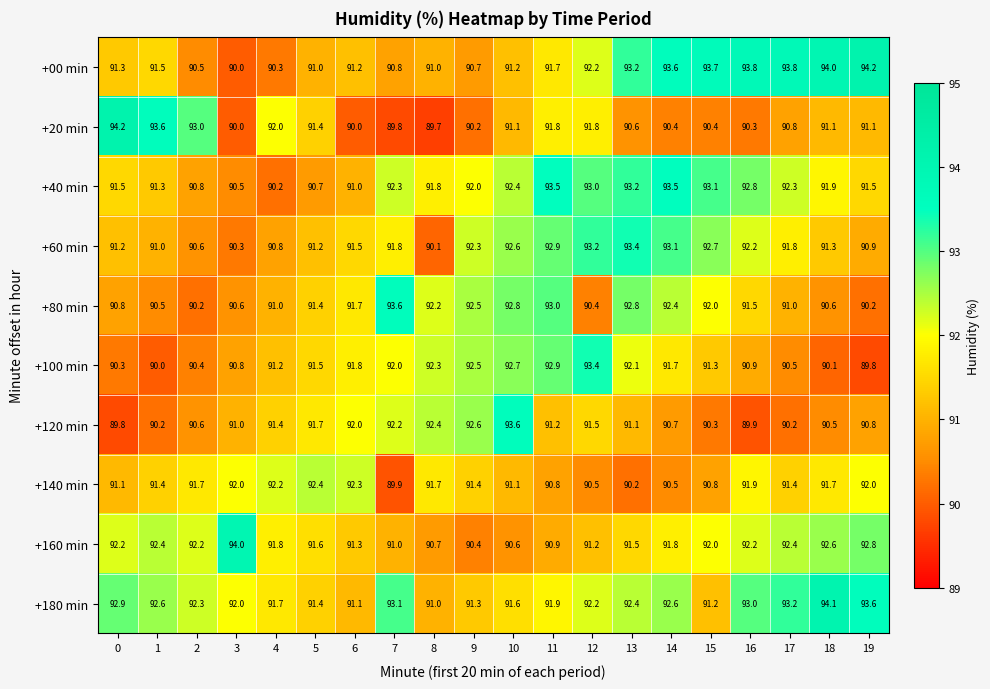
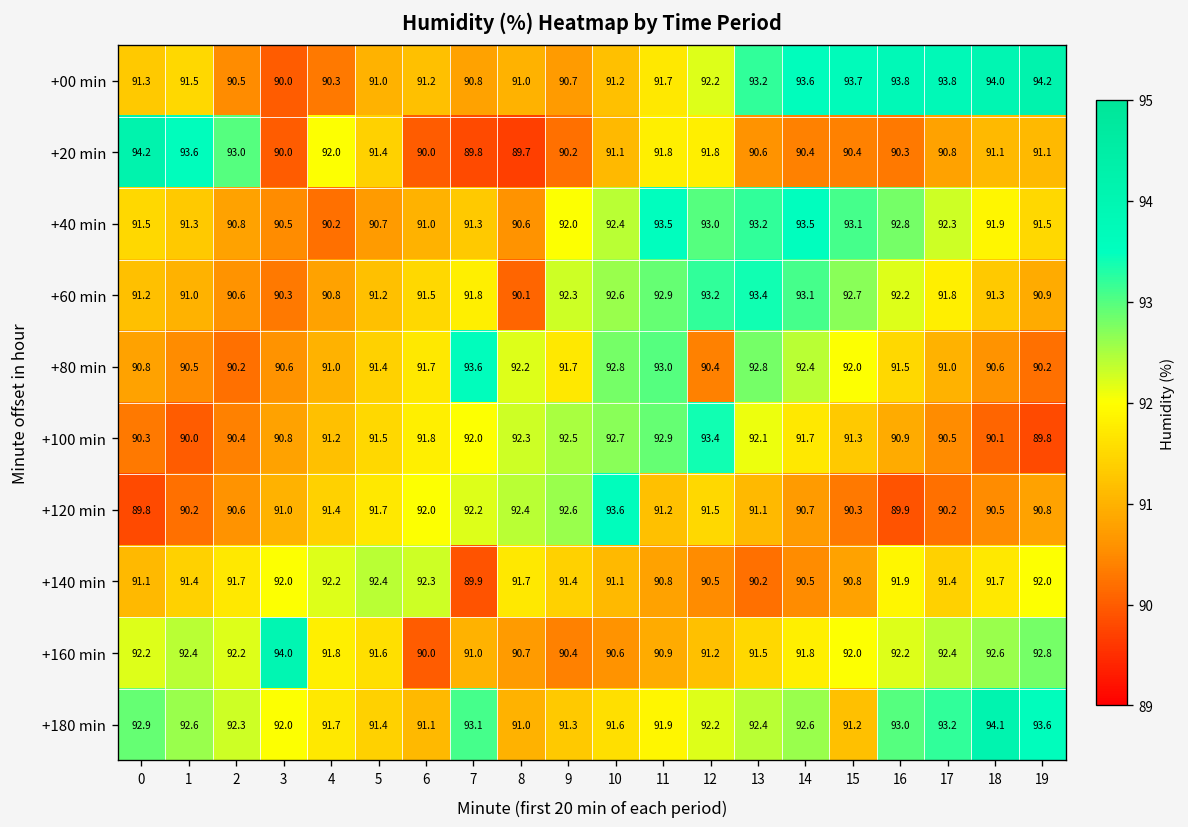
  {
    "+00 min": {
      "0": 91.3,
      "1": 91.5,
      "2": 90.5,
      "3": 90.0,
      "4": 90.3,
      "5": 91.0,
      "6": 91.2,
      "7": 90.8,
      "8": 91.0,
      "9": 90.7,
      "10": 91.2,
      "11": 91.7,
      "12": 92.2,
      "13": 93.2,
      "14": 93.6,
      "15": 93.7,
      "16": 93.8,
      "17": 93.8,
      "18": 94.0,
      "19": 94.2
    },
    "+20 min": {
      "0": 94.2,
      "1": 93.6,
      "2": 93.0,
      "3": 90.0,
      "4": 92.0,
      "5": 91.4,
      "6": 90.0,
      "7": 89.8,
      "8": 89.7,
      "9": 90.2,
      "10": 91.1,
      "11": 91.8,
      "12": 91.8,
      "13": 90.6,
      "14": 90.4,
      "15": 90.4,
      "16": 90.3,
      "17": 90.8,
      "18": 91.1,
      "19": 91.1
    },
    "+40 min": {
      "0": 91.5,
      "1": 91.3,
      "2": 90.8,
      "3": 90.5,
      "4": 90.2,
      "5": 90.7,
      "6": 91.0,
-     "7": 92.3,
-     "8": 91.8,
+     "7": 91.3,
+     "8": 90.6,
      "9": 92.0,
      "10": 92.4,
      "11": 93.5,
      "12": 93.0,
      "13": 93.2,
      "14": 93.5,
      "15": 93.1,
      "16": 92.8,
      "17": 92.3,
      "18": 91.9,
      "19": 91.5
    },
    "+60 min": {
      "0": 91.2,
      "1": 91.0,
      "2": 90.6,
      "3": 90.3,
      "4": 90.8,
      "5": 91.2,
      "6": 91.5,
      "7": 91.8,
      "8": 90.1,
      "9": 92.3,
      "10": 92.6,
      "11": 92.9,
      "12": 93.2,
      "13": 93.4,
      "14": 93.1,
      "15": 92.7,
      "16": 92.2,
      "17": 91.8,
      "18": 91.3,
      "19": 90.9
    },
    "+80 min": {
      "0": 90.8,
      "1": 90.5,
      "2": 90.2,
      "3": 90.6,
      "4": 91.0,
      "5": 91.4,
      "6": 91.7,
      "7": 93.6,
      "8": 92.2,
-     "9": 92.5,
+     "9": 91.7,
      "10": 92.8,
      "11": 93.0,
      "12": 90.4,
      "13": 92.8,
      "14": 92.4,
      "15": 92.0,
      "16": 91.5,
      "17": 91.0,
      "18": 90.6,
      "19": 90.2
    },
    "+100 min": {
      "0": 90.3,
      "1": 90.0,
      "2": 90.4,
      "3": 90.8,
      "4": 91.2,
      "5": 91.5,
      "6": 91.8,
      "7": 92.0,
      "8": 92.3,
      "9": 92.5,
      "10": 92.7,
      "11": 92.9,
      "12": 93.4,
      "13": 92.1,
      "14": 91.7,
      "15": 91.3,
      "16": 90.9,
      "17": 90.5,
      "18": 90.1,
      "19": 89.8
    },
    "+120 min": {
      "0": 89.8,
      "1": 90.2,
      "2": 90.6,
      "3": 91.0,
      "4": 91.4,
      "5": 91.7,
      "6": 92.0,
      "7": 92.2,
      "8": 92.4,
      "9": 92.6,
      "10": 93.6,
      "11": 91.2,
      "12": 91.5,
      "13": 91.1,
      "14": 90.7,
      "15": 90.3,
      "16": 89.9,
      "17": 90.2,
      "18": 90.5,
      "19": 90.8
    },
    "+140 min": {
      "0": 91.1,
      "1": 91.4,
      "2": 91.7,
      "3": 92.0,
      "4": 92.2,
      "5": 92.4,
      "6": 92.3,
      "7": 89.9,
      "8": 91.7,
      "9": 91.4,
      "10": 91.1,
      "11": 90.8,
      "12": 90.5,
      "13": 90.2,
      "14": 90.5,
      "15": 90.8,
      "16": 91.9,
      "17": 91.4,
      "18": 91.7,
      "19": 92.0
    },
    "+160 min": {
      "0": 92.2,
      "1": 92.4,
      "2": 92.2,
      "3": 94.0,
      "4": 91.8,
      "5": 91.6,
-     "6": 91.3,
+     "6": 90.0,
      "7": 91.0,
      "8": 90.7,
      "9": 90.4,
      "10": 90.6,
      "11": 90.9,
      "12": 91.2,
      "13": 91.5,
      "14": 91.8,
      "15": 92.0,
      "16": 92.2,
      "17": 92.4,
      "18": 92.6,
      "19": 92.8
    },
    "+180 min": {
      "0": 92.9,
      "1": 92.6,
      "2": 92.3,
      "3": 92.0,
      "4": 91.7,
      "5": 91.4,
      "6": 91.1,
      "7": 93.1,
      "8": 91.0,
      "9": 91.3,
      "10": 91.6,
      "11": 91.9,
      "12": 92.2,
      "13": 92.4,
      "14": 92.6,
      "15": 91.2,
      "16": 93.0,
      "17": 93.2,
      "18": 94.1,
      "19": 93.6
    }
  }
